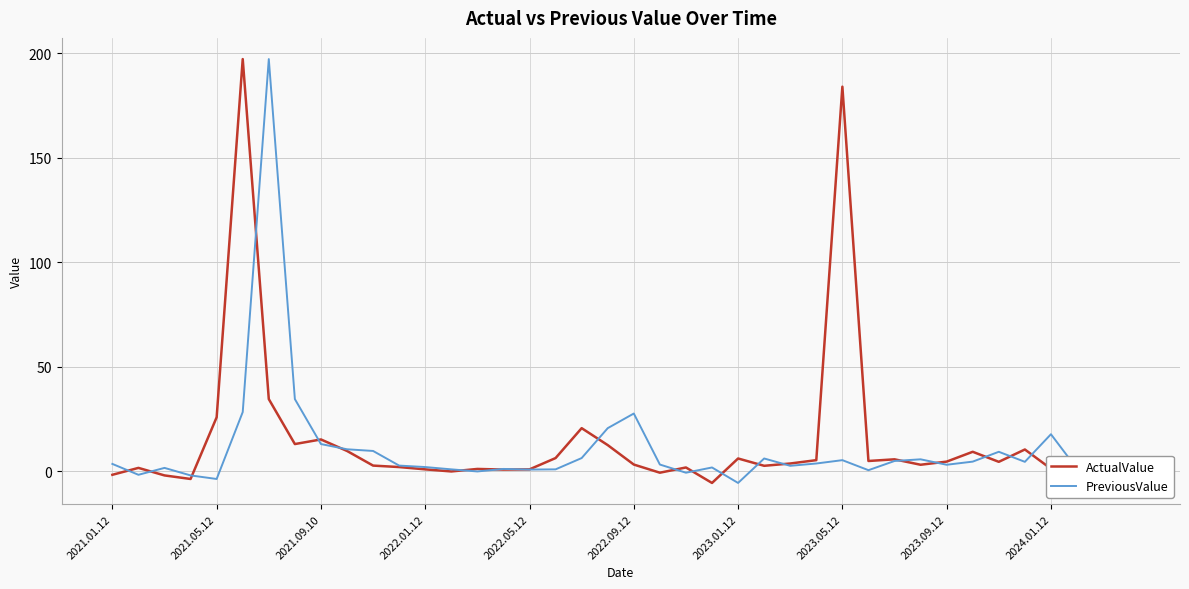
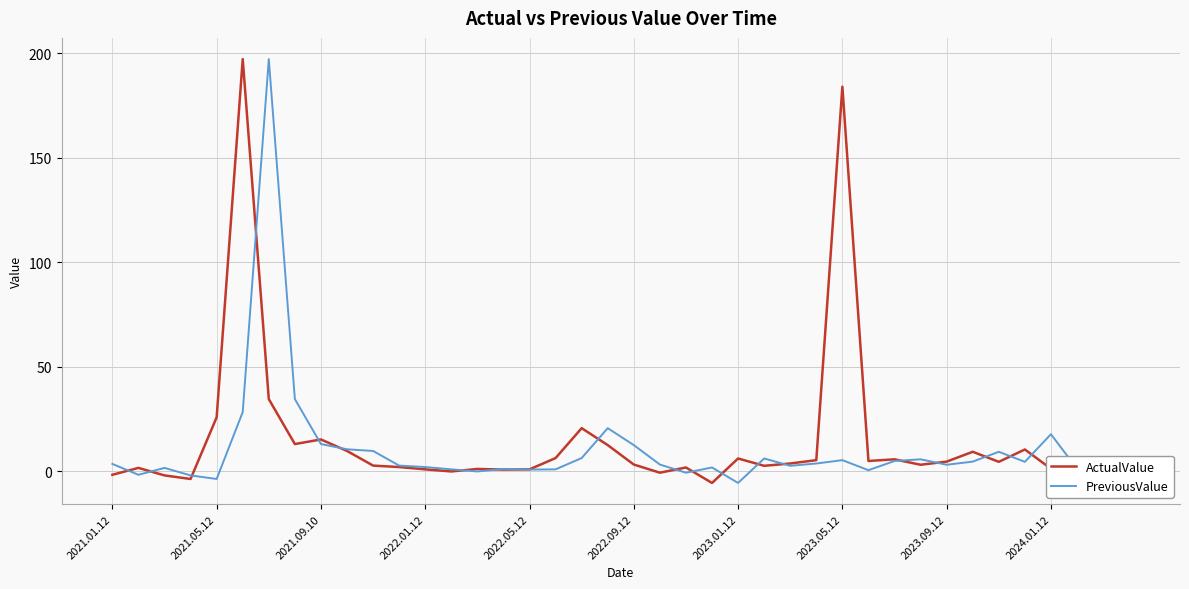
  {
    "ActualValue": {
      "2021.01.12": -2,
      "2021.05.12": 26,
      "2021.09.10": 15,
      "2022.09.12": 3,
      "2023.01.12": 6,
      "2023.05.12": 184,
      "2023.09.12": 5
    },
    "PreviousValue": {
      "2021.01.12": 4,
      "2021.05.12": -4,
      "2021.09.10": 13,
-     "2022.09.12": 28,
+     "2022.09.12": 13,
      "2023.01.12": -6,
      "2023.05.12": 5,
      "2023.09.12": 3,
      "2024.01.12": 18
    }
  }
